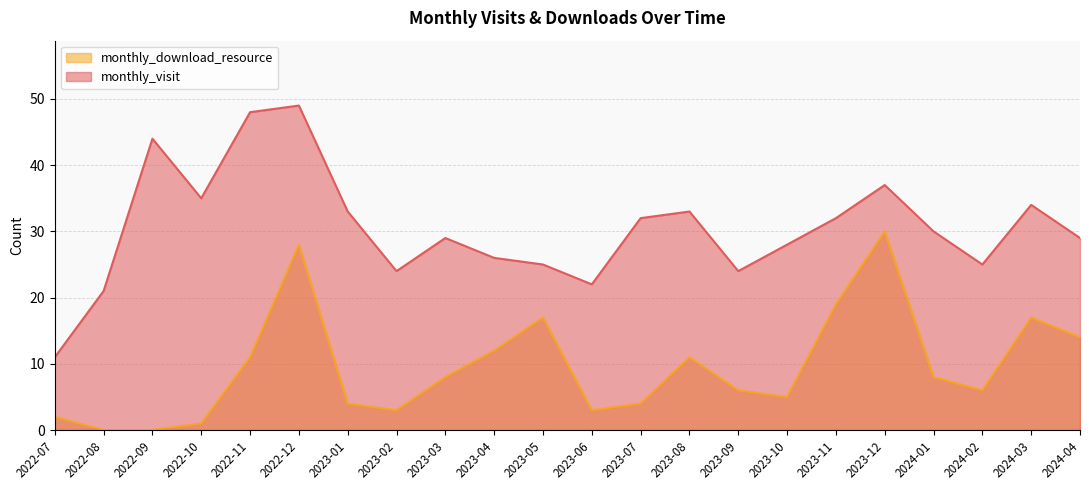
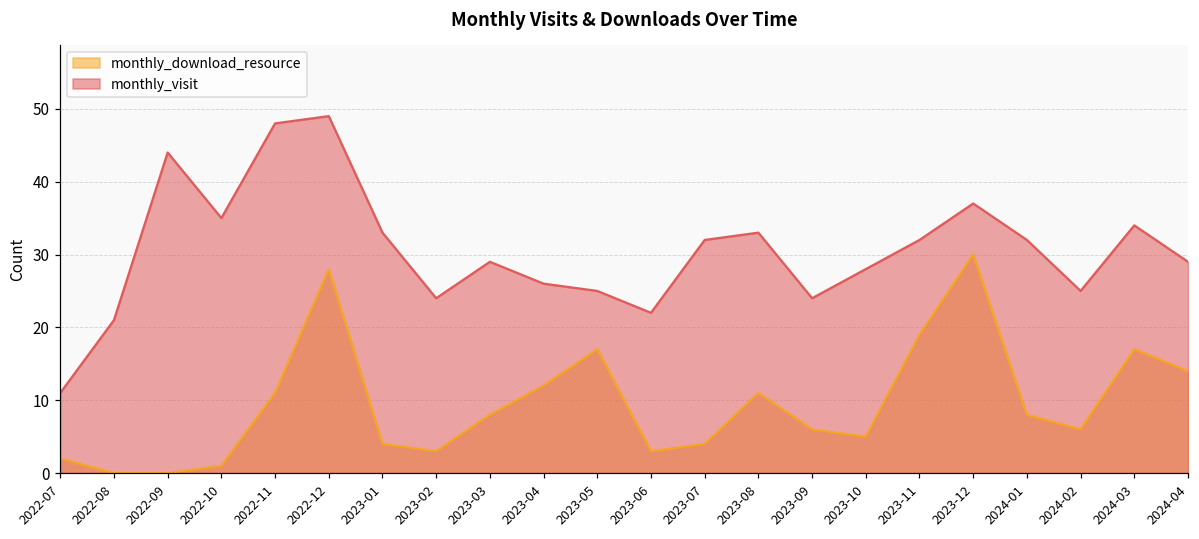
  {
    "monthly_download_resource": {
      "2022-07": 2,
      "2022-08": 0,
      "2022-09": 0,
      "2022-10": 1,
      "2022-11": 11,
      "2022-12": 28,
      "2023-01": 4,
      "2023-02": 3,
      "2023-03": 8,
      "2023-04": 12,
      "2023-05": 17,
      "2023-06": 3,
      "2023-07": 4,
      "2023-08": 11,
      "2023-09": 6,
      "2023-10": 5,
      "2023-11": 19,
      "2023-12": 30,
      "2024-01": 8,
      "2024-02": 6,
      "2024-03": 17,
      "2024-04": 14
    },
    "monthly_visit": {
      "2022-07": 11,
      "2022-08": 21,
      "2022-09": 44,
      "2022-10": 35,
      "2022-11": 48,
      "2022-12": 49,
      "2023-01": 33,
      "2023-02": 24,
      "2023-03": 29,
      "2023-04": 26,
      "2023-05": 25,
      "2023-06": 22,
      "2023-07": 32,
      "2023-08": 33,
      "2023-09": 24,
      "2023-10": 28,
      "2023-11": 32,
      "2023-12": 37,
-     "2024-01": 30,
+     "2024-01": 32,
      "2024-02": 25,
      "2024-03": 34,
      "2024-04": 29
    }
  }
